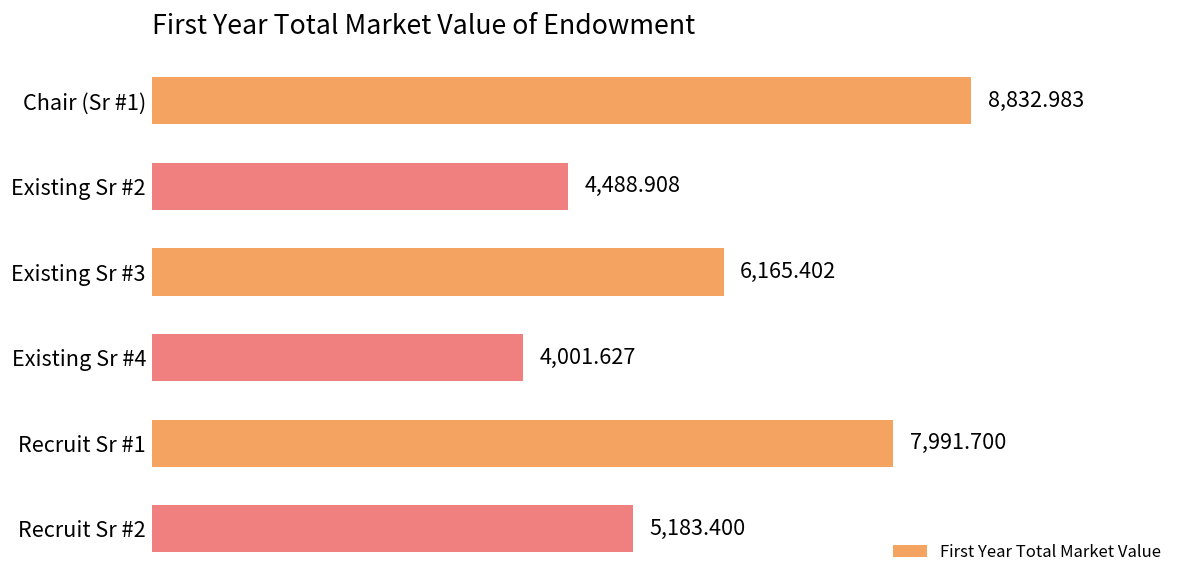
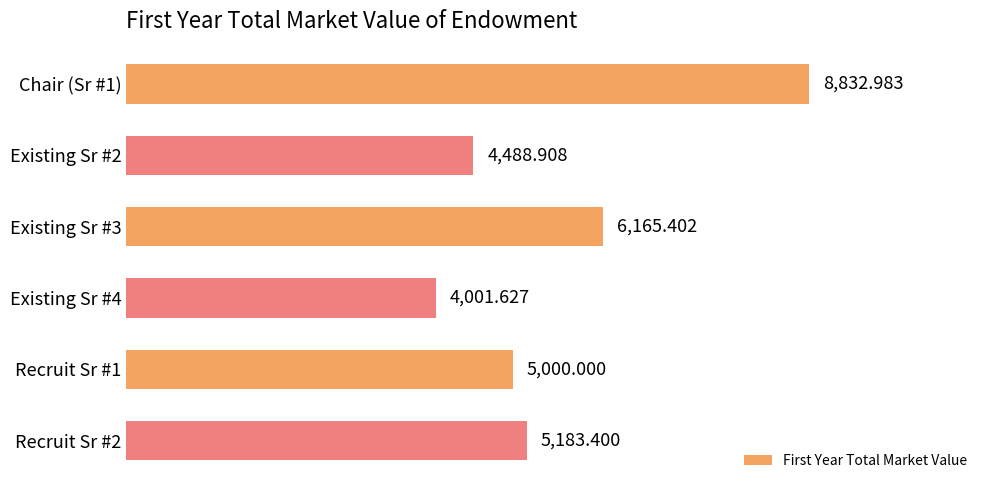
  {
    "Chair (Sr #1)": "8,832.983",
    "Existing Sr #2": "4,488.908",
    "Existing Sr #3": "6,165.402",
    "Existing Sr #4": "4,001.627",
-   "Recruit Sr #1": "7,991.700",
+   "Recruit Sr #1": "5,000.000",
    "Recruit Sr #2": "5,183.400"
  }
